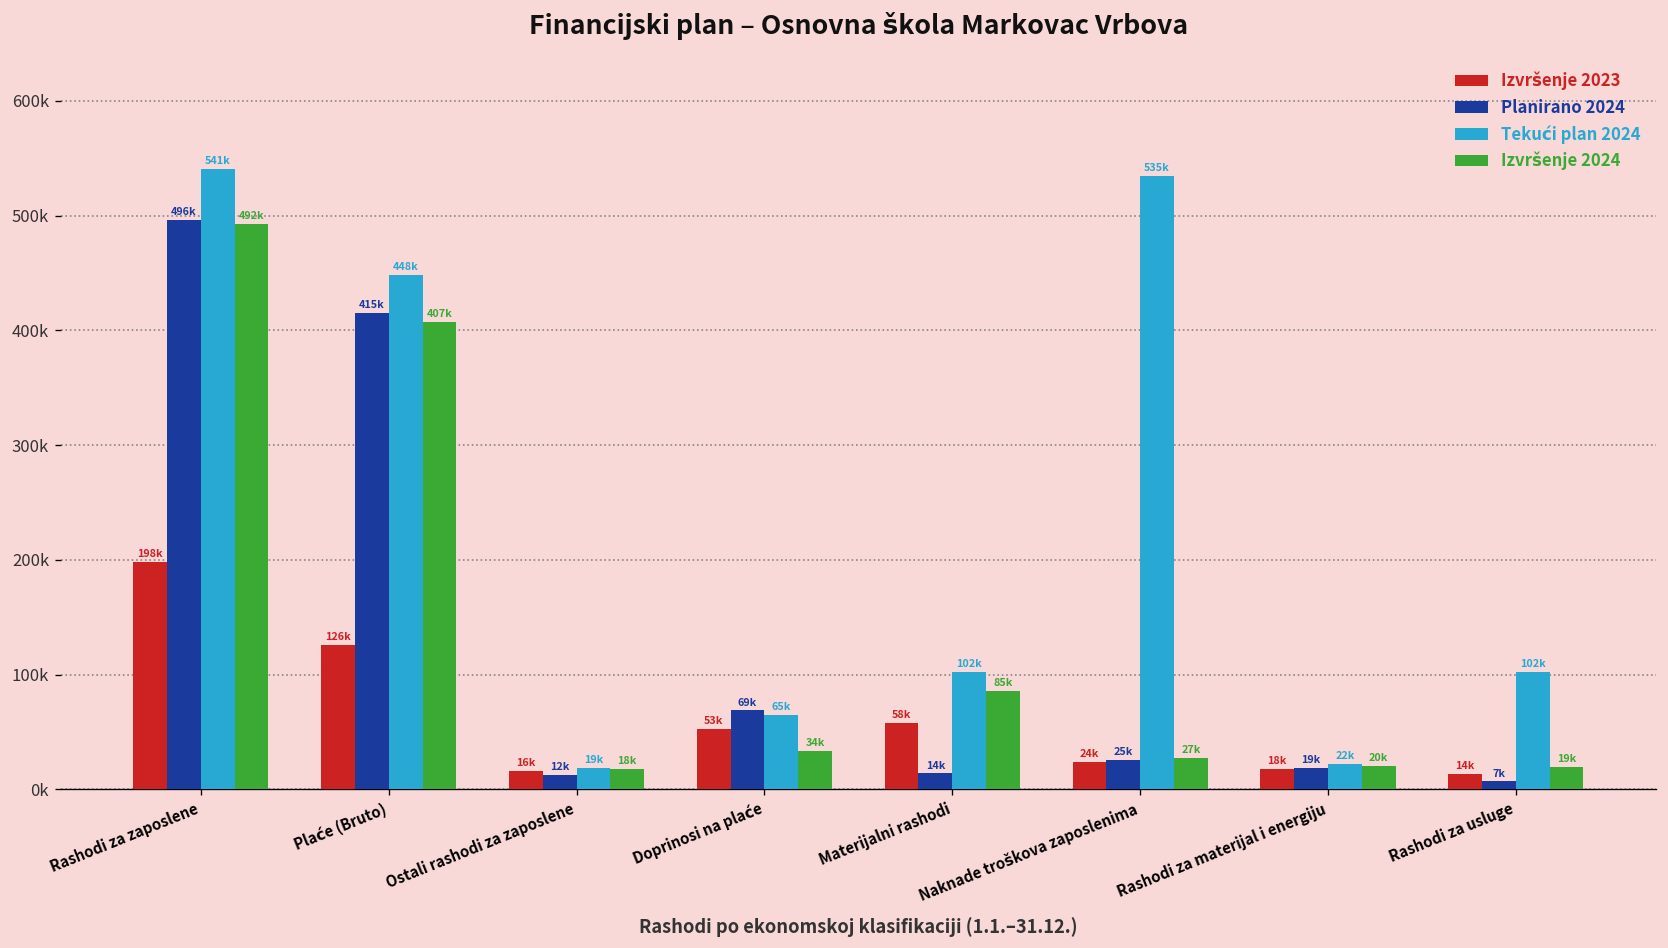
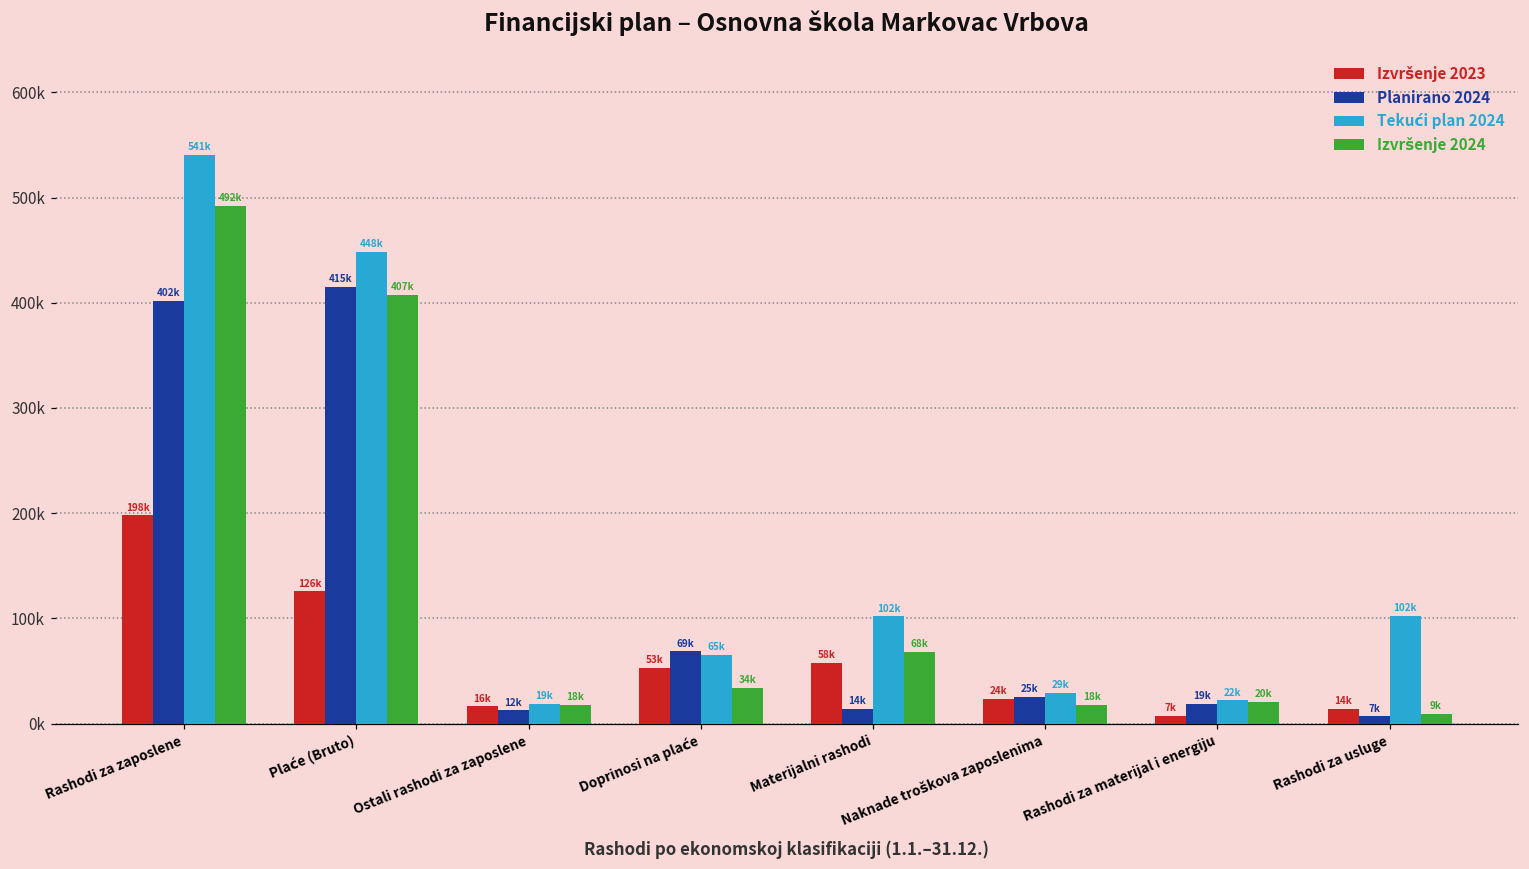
  {
    "Izvršenje 2023": {
      "Rashodi za zaposlene": "198k",
      "Plaće (Bruto)": "126k",
      "Ostali rashodi za zaposlene": "16k",
      "Doprinosi na plaće": "53k",
      "Materijalni rashodi": "58k",
      "Naknade troškova zaposlenima": "24k",
-     "Rashodi za materijal i energiju": "18k",
+     "Rashodi za materijal i energiju": "7k",
      "Rashodi za usluge": "14k"
    },
    "Planirano 2024": {
-     "Rashodi za zaposlene": "496k",
+     "Rashodi za zaposlene": "402k",
      "Plaće (Bruto)": "415k",
      "Ostali rashodi za zaposlene": "12k",
      "Doprinosi na plaće": "69k",
      "Materijalni rashodi": "14k",
      "Naknade troškova zaposlenima": "25k",
      "Rashodi za materijal i energiju": "19k",
      "Rashodi za usluge": "7k"
    },
    "Tekući plan 2024": {
      "Rashodi za zaposlene": "541k",
      "Plaće (Bruto)": "448k",
      "Ostali rashodi za zaposlene": "19k",
      "Doprinosi na plaće": "65k",
      "Materijalni rashodi": "102k",
-     "Naknade troškova zaposlenima": "535k",
+     "Naknade troškova zaposlenima": "29k",
      "Rashodi za materijal i energiju": "22k",
      "Rashodi za usluge": "102k"
    },
    "Izvršenje 2024": {
      "Rashodi za zaposlene": "492k",
      "Plaće (Bruto)": "407k",
      "Ostali rashodi za zaposlene": "18k",
      "Doprinosi na plaće": "34k",
-     "Materijalni rashodi": "85k",
-     "Naknade troškova zaposlenima": "27k",
+     "Materijalni rashodi": "68k",
+     "Naknade troškova zaposlenima": "18k",
      "Rashodi za materijal i energiju": "20k",
-     "Rashodi za usluge": "19k"
+     "Rashodi za usluge": "9k"
    }
  }
